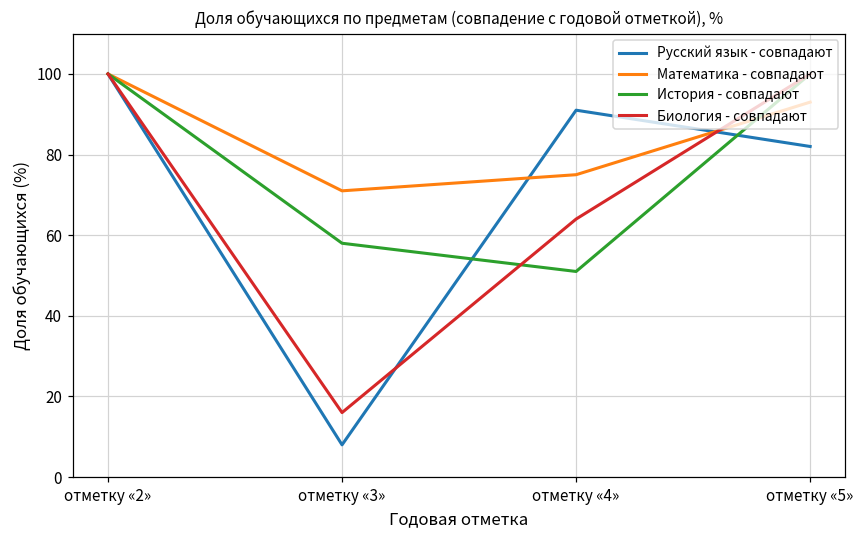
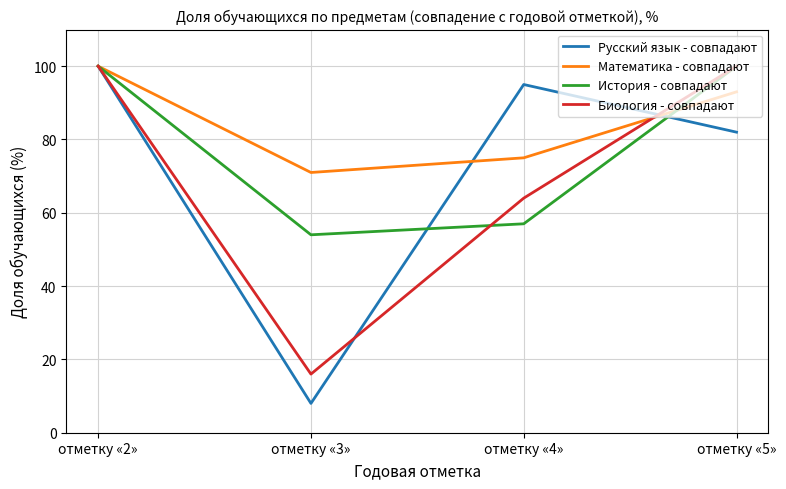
  {
    "Русский язык - совпадают": {
      "отметку «3»": 8,
-     "отметку «4»": 91,
+     "отметку «4»": 95,
      "отметку «5»": 82
    },
    "Математика - совпадают": {
      "отметку «3»": 71,
      "отметку «4»": 75
    },
    "История - совпадают": {
-     "отметку «3»": 58,
-     "отметку «4»": 51
+     "отметку «3»": 54,
+     "отметку «4»": 57
    },
    "Биология - совпадают": {
      "отметку «3»": 16,
      "отметку «4»": 64
    }
  }
